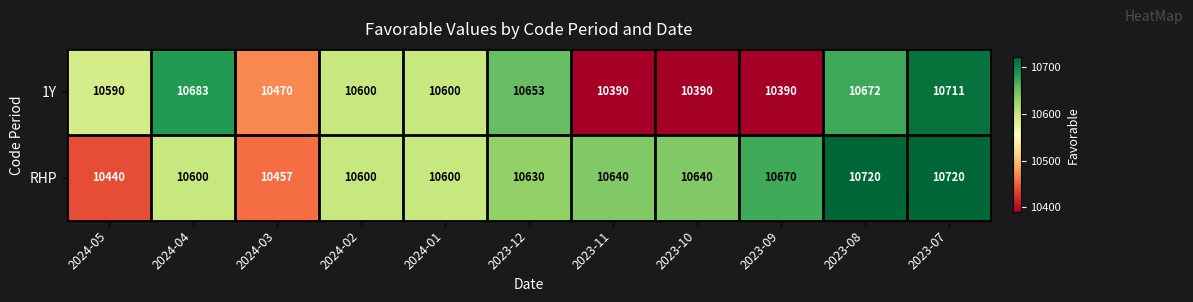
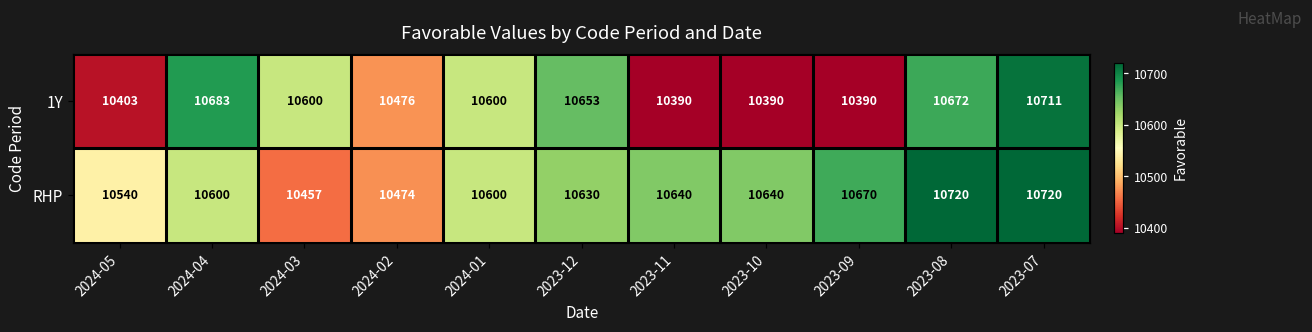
  {
    "1Y": {
-     "2024-05": 10590,
+     "2024-05": 10403,
      "2024-04": 10683,
-     "2024-03": 10470,
-     "2024-02": 10600,
+     "2024-03": 10600,
+     "2024-02": 10476,
      "2024-01": 10600,
      "2023-12": 10653,
      "2023-11": 10390,
      "2023-10": 10390,
      "2023-09": 10390,
      "2023-08": 10672,
      "2023-07": 10711
    },
    "RHP": {
-     "2024-05": 10440,
+     "2024-05": 10540,
      "2024-04": 10600,
      "2024-03": 10457,
-     "2024-02": 10600,
+     "2024-02": 10474,
      "2024-01": 10600,
      "2023-12": 10630,
      "2023-11": 10640,
      "2023-10": 10640,
      "2023-09": 10670,
      "2023-08": 10720,
      "2023-07": 10720
    }
  }
